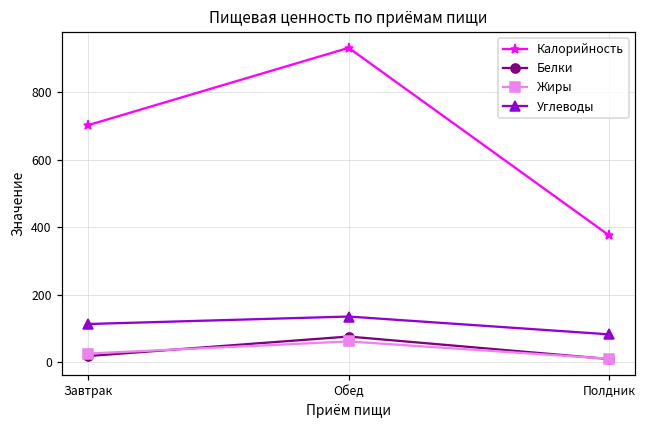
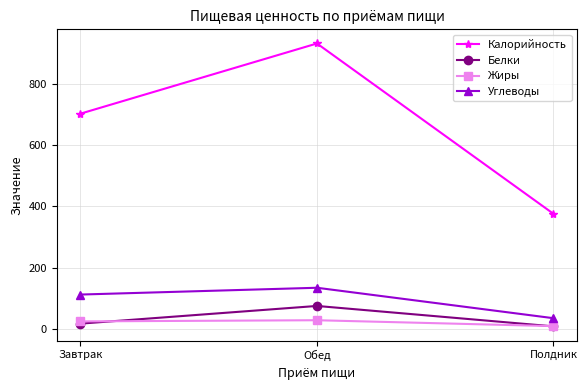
  {
    "Калорийность": {
      "Завтрак": 700,
      "Обед": 930,
      "Полдник": 380
    },
    "Белки": {
      "Обед": 80
    },
    "Жиры": {
-     "Обед": 60
+     "Обед": 30
    },
    "Углеводы": {
      "Завтрак": 110,
      "Обед": 140,
-     "Полдник": 80
+     "Полдник": 40
    }
  }
